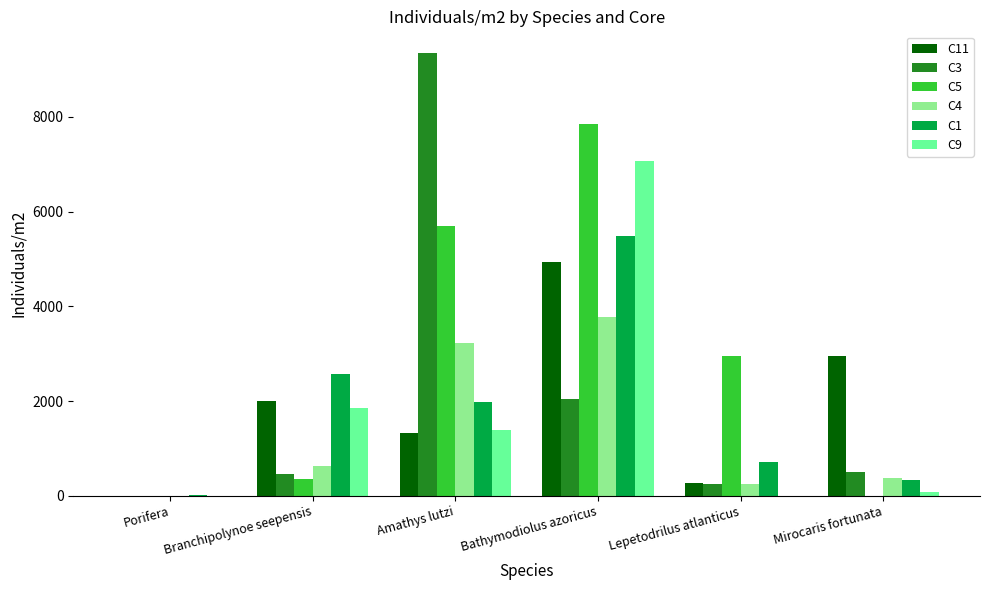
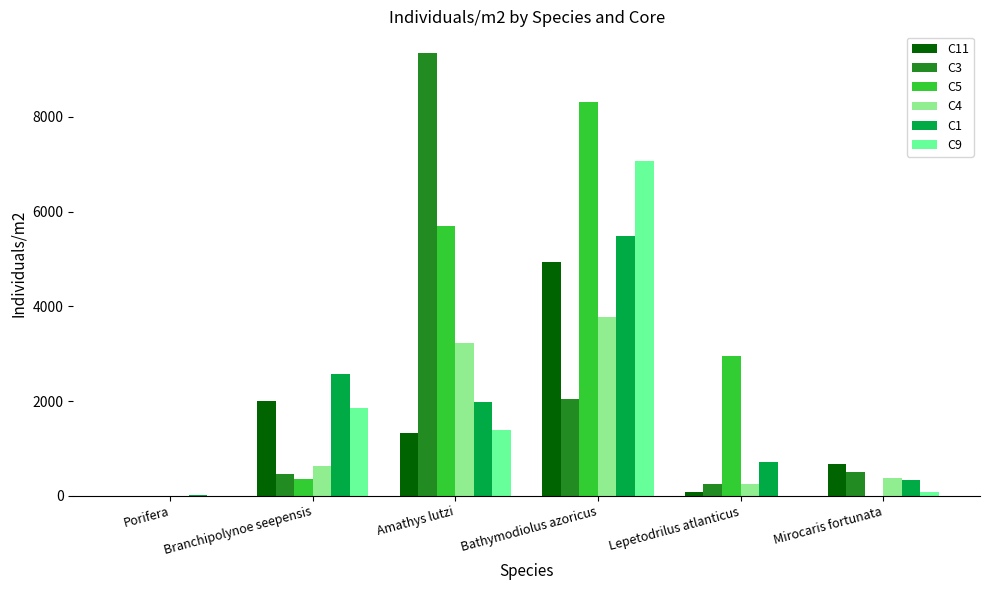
  {
    "C11": {
      "Porifera": 0,
      "Branchipolynoe seepensis": 2000,
      "Amathys lutzi": 1300,
      "Bathymodiolus azoricus": 4900,
-     "Lepetodrilus atlanticus": 300,
-     "Mirocaris fortunata": 2900
+     "Lepetodrilus atlanticus": 100,
+     "Mirocaris fortunata": 700
    },
    "C5": {
      "Porifera": 0,
      "Branchipolynoe seepensis": 400,
      "Amathys lutzi": 5700,
-     "Bathymodiolus azoricus": 7900,
+     "Bathymodiolus azoricus": 8300,
      "Lepetodrilus atlanticus": 3000,
      "Mirocaris fortunata": 0
    }
  }
